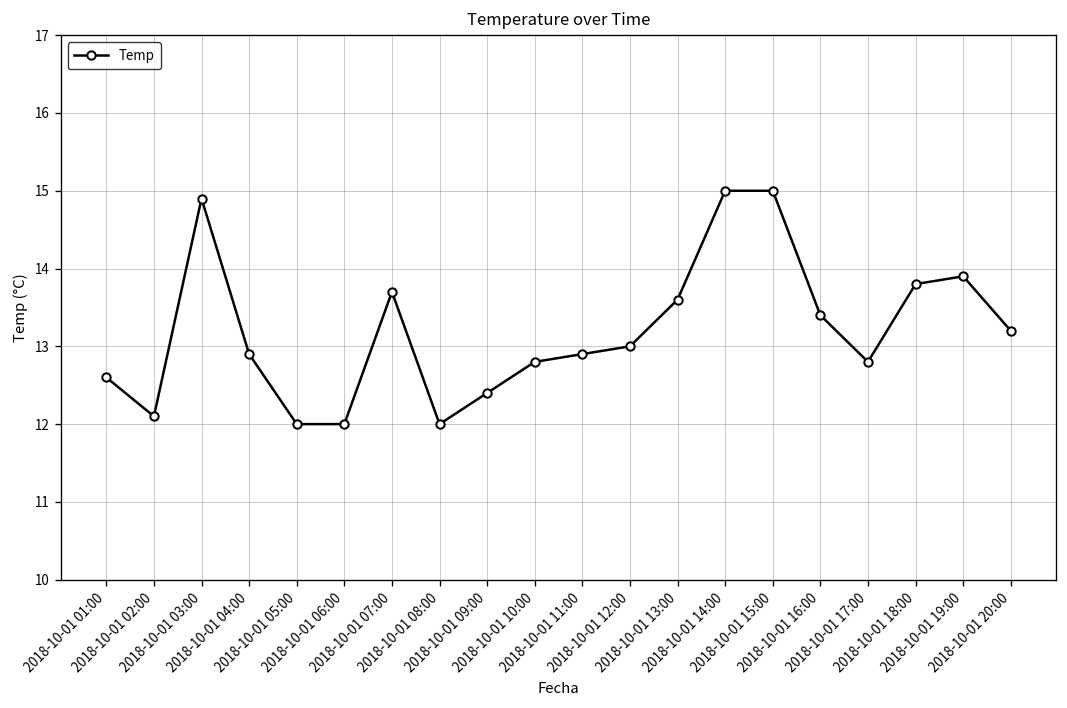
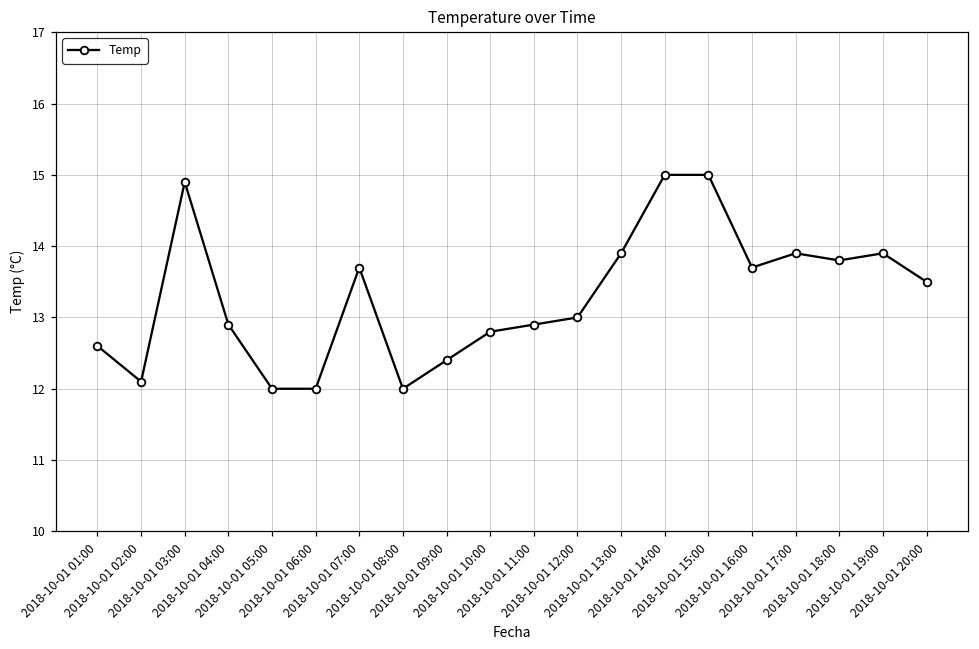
  {
    "2018-10-01 01:00": 12.6,
    "2018-10-01 02:00": 12.1,
    "2018-10-01 03:00": 14.9,
    "2018-10-01 04:00": 12.9,
    "2018-10-01 05:00": 12.0,
    "2018-10-01 06:00": 12.0,
    "2018-10-01 07:00": 13.7,
    "2018-10-01 08:00": 12.0,
    "2018-10-01 09:00": 12.4,
    "2018-10-01 10:00": 12.8,
    "2018-10-01 11:00": 12.9,
    "2018-10-01 12:00": 13.0,
-   "2018-10-01 13:00": 13.6,
+   "2018-10-01 13:00": 13.9,
    "2018-10-01 14:00": 15.0,
    "2018-10-01 15:00": 15.0,
-   "2018-10-01 16:00": 13.4,
-   "2018-10-01 17:00": 12.8,
+   "2018-10-01 16:00": 13.7,
+   "2018-10-01 17:00": 13.9,
    "2018-10-01 18:00": 13.8,
    "2018-10-01 19:00": 13.9,
-   "2018-10-01 20:00": 13.2
+   "2018-10-01 20:00": 13.5
  }
